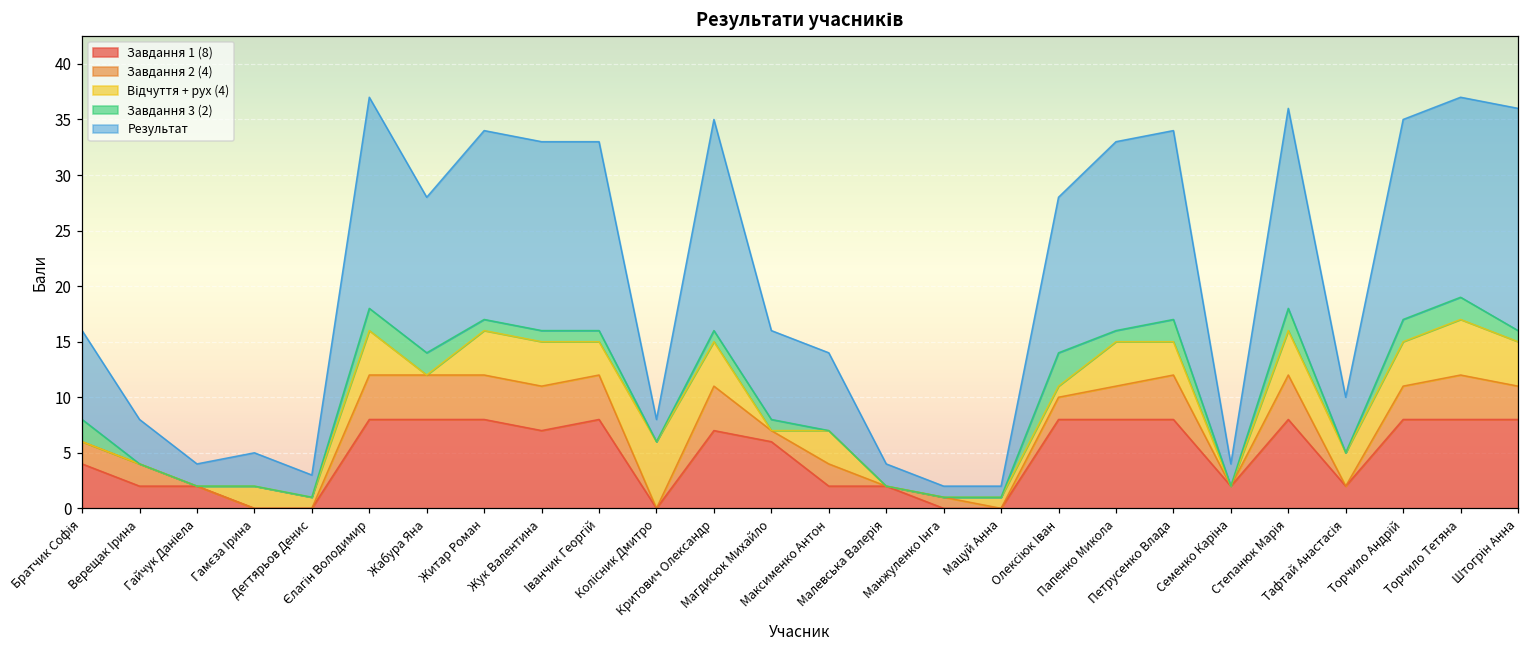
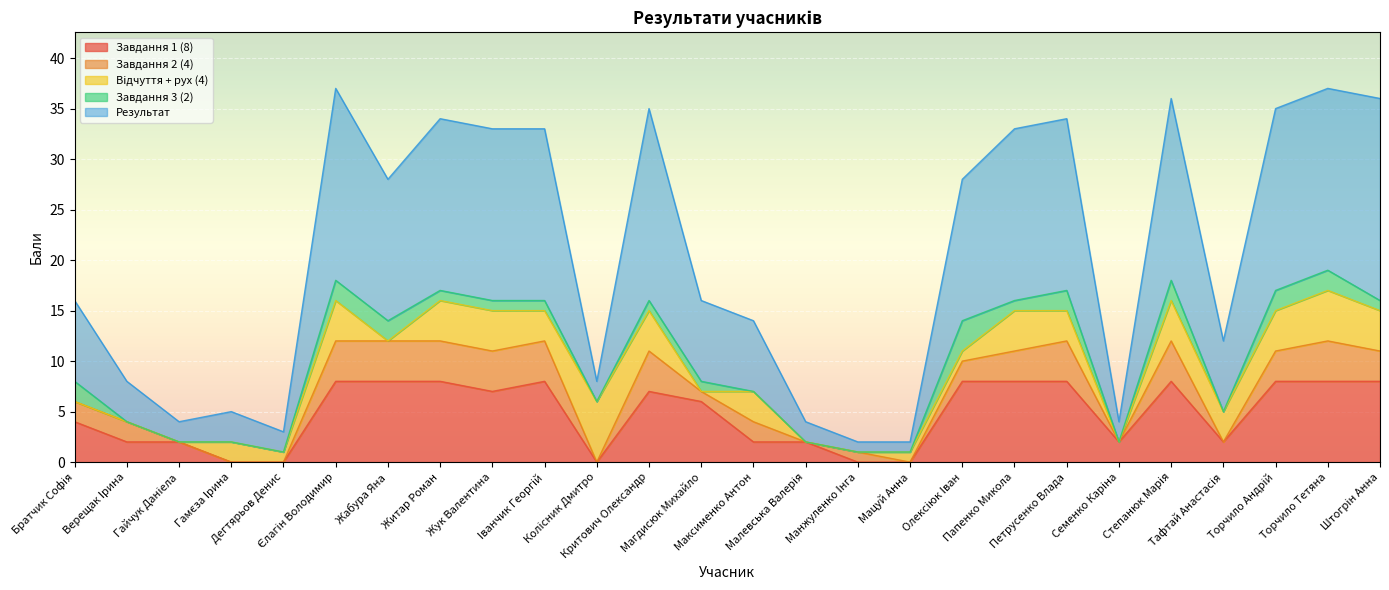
  {
    "Відчуття + рух (4)": {
      "Єлагін Володимир": 4,
      "Житар Роман": 4,
      "Жук Валентина": 4,
      "Іванчик Георгій": 3,
      "Критович Олександр": 4,
      "Олексіюк Іван": 1,
      "Папенко Микола": 4,
      "Петрусенко Влада": 3,
      "Степанюк Марія": 4,
      "Торчило Андрій": 4,
      "Торчило Тетяна": 5,
      "Штогрін Анна": 4
    },
    "Завдання 3 (2)": {
      "Братчик Софія": 2,
      "Єлагін Володимир": 2,
      "Жабура Яна": 2,
      "Житар Роман": 1,
      "Жук Валентина": 1,
      "Іванчик Георгій": 1,
      "Критович Олександр": 1,
      "Магдисюк Михайло": 1,
      "Олексіюк Іван": 3,
      "Папенко Микола": 1,
      "Петрусенко Влада": 2,
      "Степанюк Марія": 2,
      "Торчило Андрій": 2,
      "Торчило Тетяна": 2,
      "Штогрін Анна": 1
    },
    "Результат": {
      "Братчик Софія": 8,
      "Верещак Ірина": 4,
      "Гайчук Даніела": 2,
      "Гамєза Ірина": 3,
      "Дегтярьов Денис": 2,
      "Єлагін Володимир": 19,
      "Жабура Яна": 14,
      "Житар Роман": 17,
      "Жук Валентина": 17,
      "Іванчик Георгій": 17,
      "Колісник Дмитро": 2,
      "Критович Олександр": 19,
      "Магдисюк Михайло": 8,
      "Максименко Антон": 7,
      "Малевська Валерія": 2,
      "Манжуленко Інга": 1,
      "Мацуй Анна": 1,
      "Олексіюк Іван": 14,
      "Папенко Микола": 17,
      "Петрусенко Влада": 17,
      "Семенко Каріна": 2,
      "Степанюк Марія": 18,
-     "Тафтай Анастасія": 5,
+     "Тафтай Анастасія": 7,
      "Торчило Андрій": 18,
      "Торчило Тетяна": 18,
      "Штогрін Анна": 20
    }
  }
